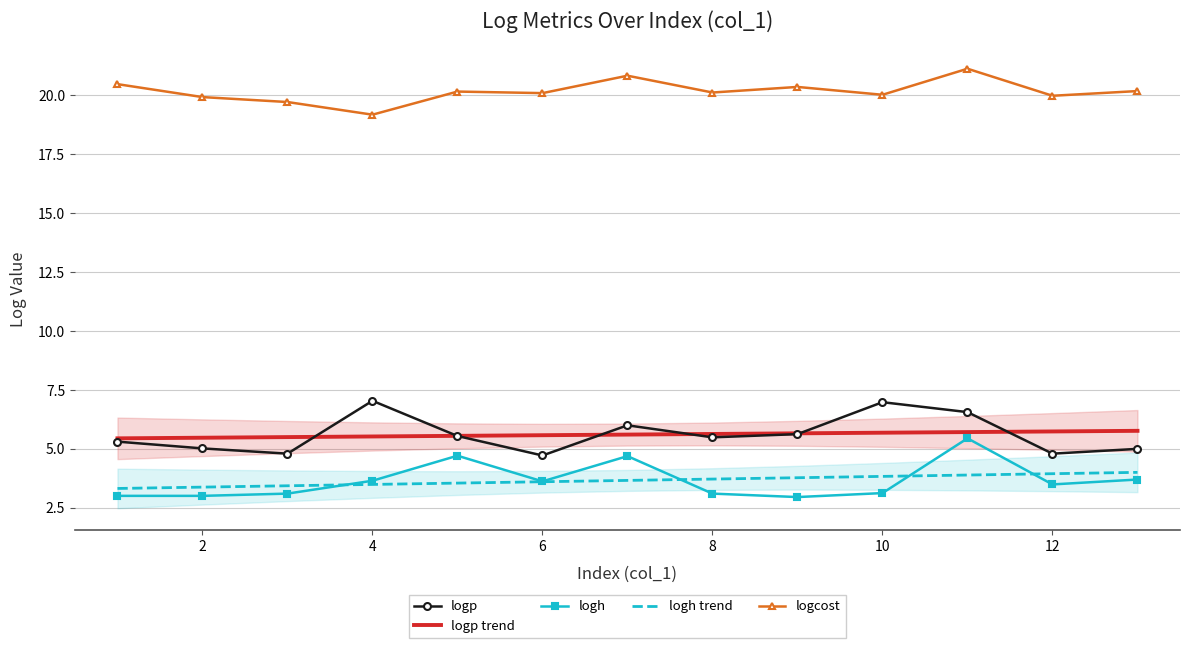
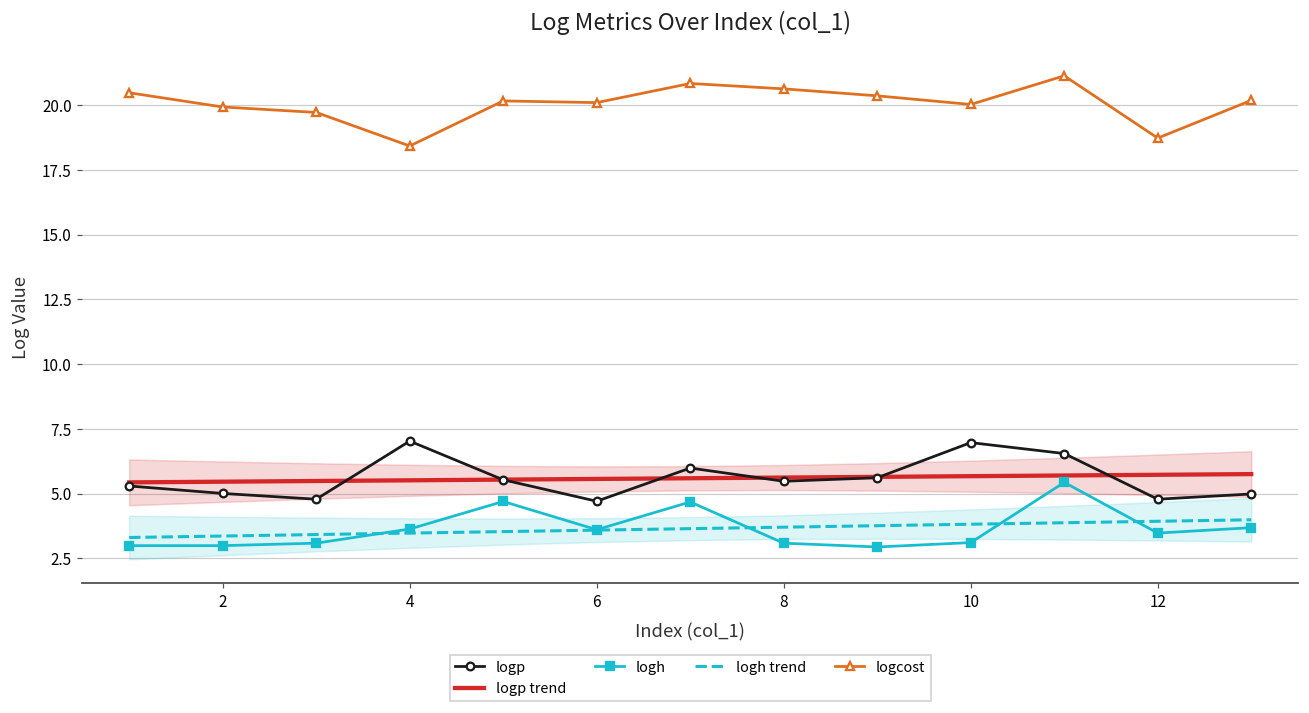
  {
    "logp": {
      "2": 5.0,
      "4": 7.0,
      "6": 4.7,
      "8": 5.5,
      "10": 7.0,
      "12": 4.8
    },
    "logcost": {
      "2": 19.9,
-     "4": 19.2,
+     "4": 18.4,
      "6": 20.1,
-     "8": 20.1,
+     "8": 20.6,
      "10": 20.0,
-     "12": 20.0
+     "12": 18.7
    }
  }
